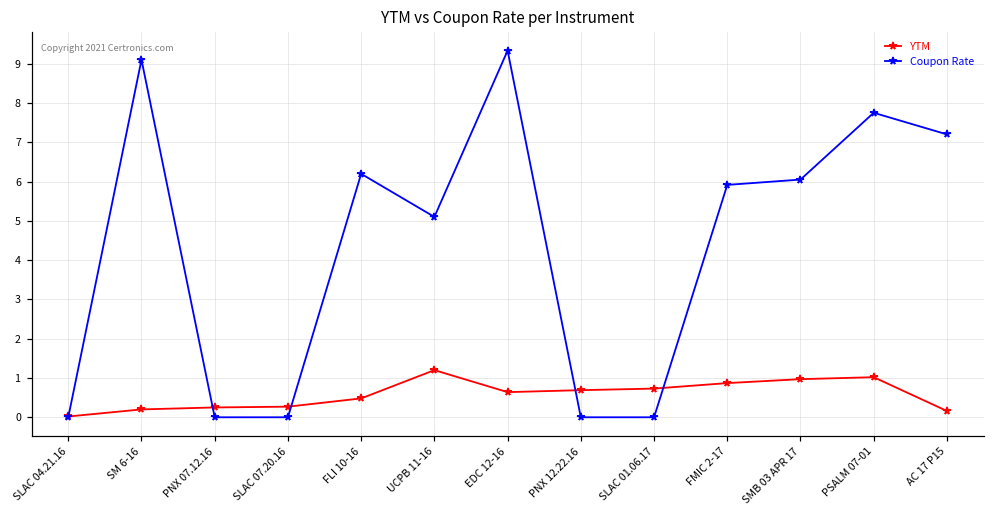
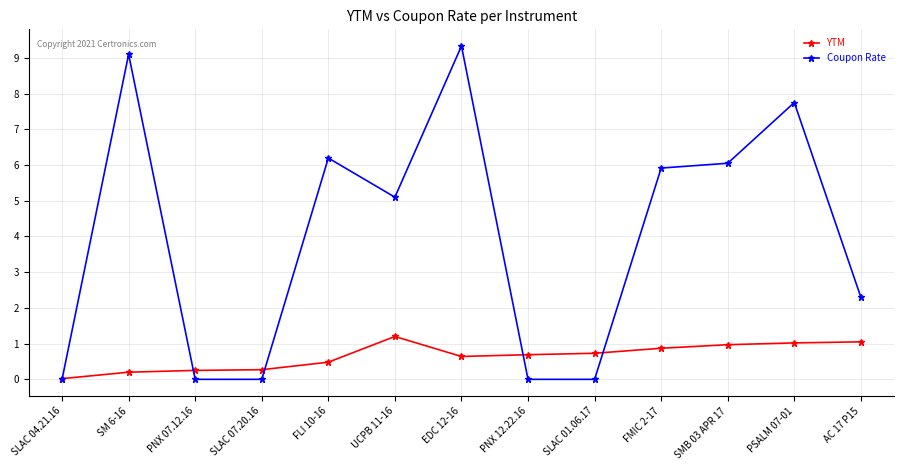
  {
    "YTM": {
      "SM 6-16": 0.2,
      "PNX 07.12.16": 0.3,
      "SLAC 07.20.16": 0.3,
      "FLI 10-16": 0.5,
      "UCPB 11-16": 1.2,
      "EDC 12-16": 0.6,
      "PNX 12.22.16": 0.7,
      "SLAC 01.06.17": 0.7,
      "FMIC 2-17": 0.9,
      "SMB 03 APR 17": 1.0,
      "PSALM 07-01": 1.0,
-     "AC 17 P15": 0.2
+     "AC 17 P15": 1.1
    },
    "Coupon Rate": {
      "PNX 07.12.16": 0.0,
      "SLAC 07.20.16": 0.0,
      "FLI 10-16": 6.2,
      "UCPB 11-16": 5.1,
      "EDC 12-16": 9.3,
      "PNX 12.22.16": 0.0,
      "SLAC 01.06.17": 0.0,
      "FMIC 2-17": 5.9,
      "SMB 03 APR 17": 6.1,
      "PSALM 07-01": 7.8,
-     "AC 17 P15": 7.2
+     "AC 17 P15": 2.3
    }
  }
